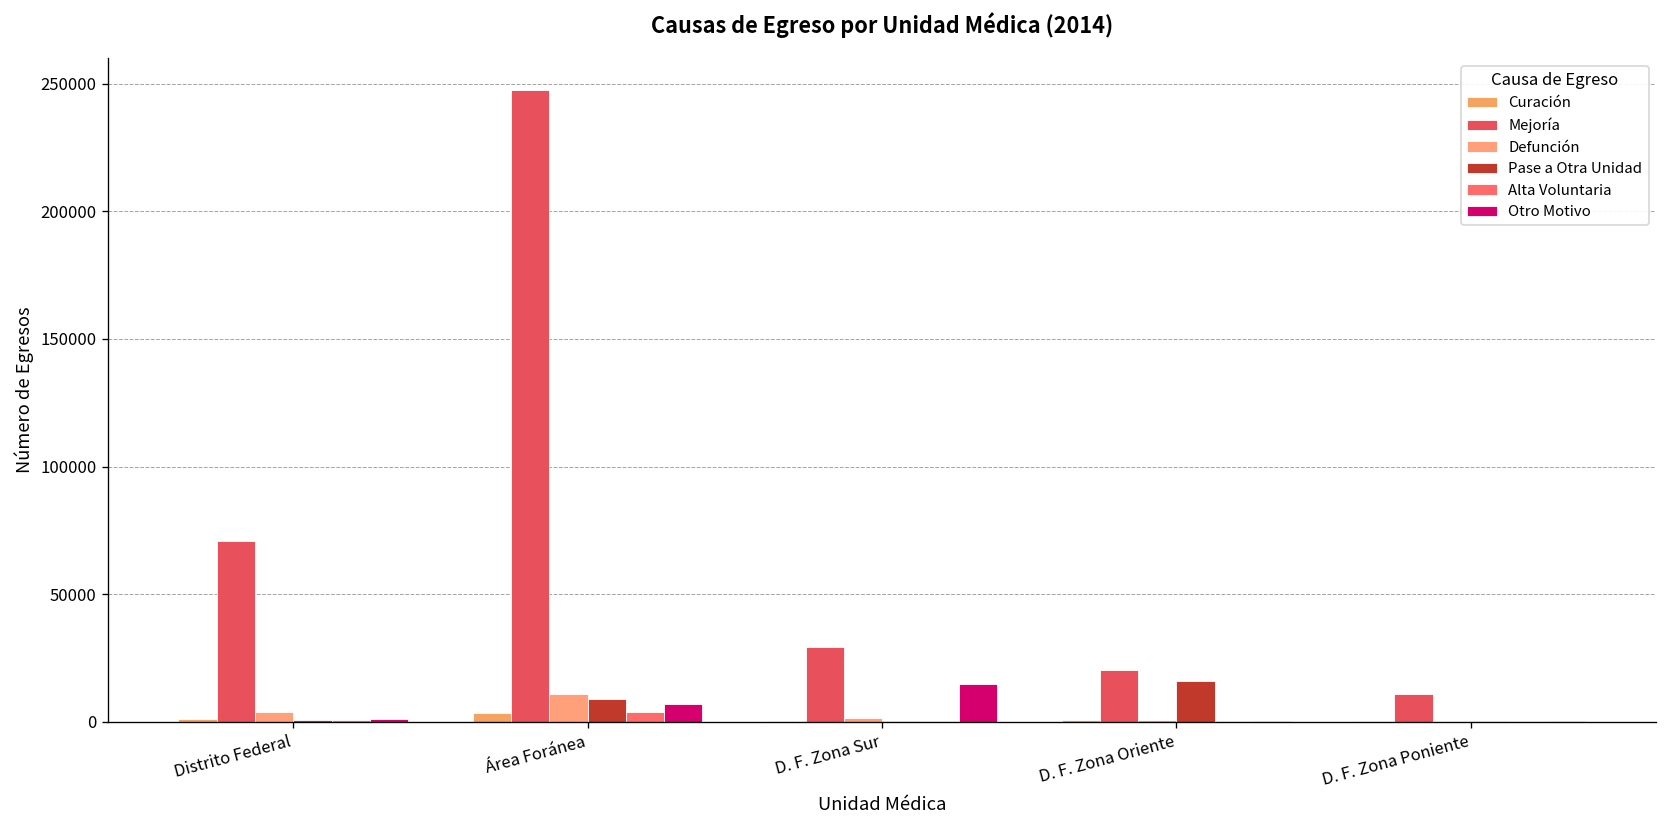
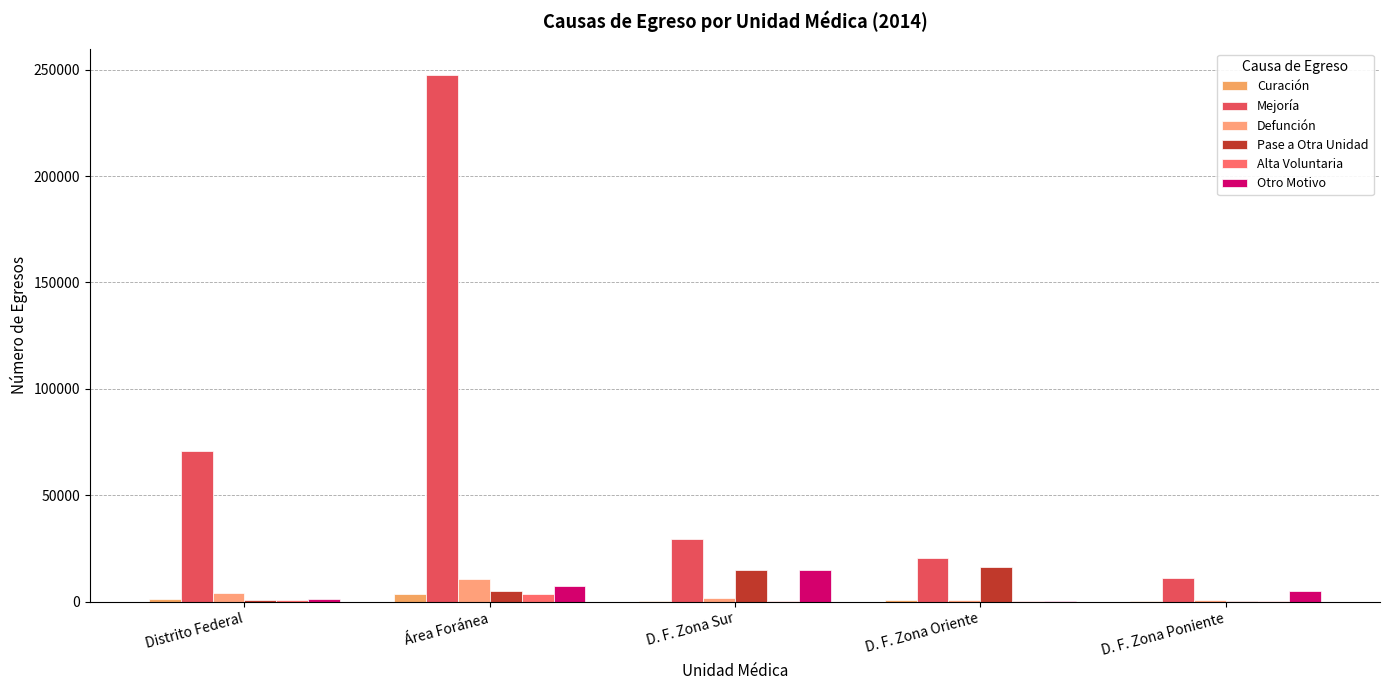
  {
    "Pase a Otra Unidad": {
-     "Área Foránea": 9000,
-     "D. F. Zona Sur": 0,
+     "Área Foránea": 5000,
+     "D. F. Zona Sur": 15000,
      "D. F. Zona Oriente": 16000
    },
    "Otro Motivo": {
      "Área Foránea": 7000,
      "D. F. Zona Sur": 15000,
-     "D. F. Zona Poniente": 0
+     "D. F. Zona Poniente": 5000
    }
  }
